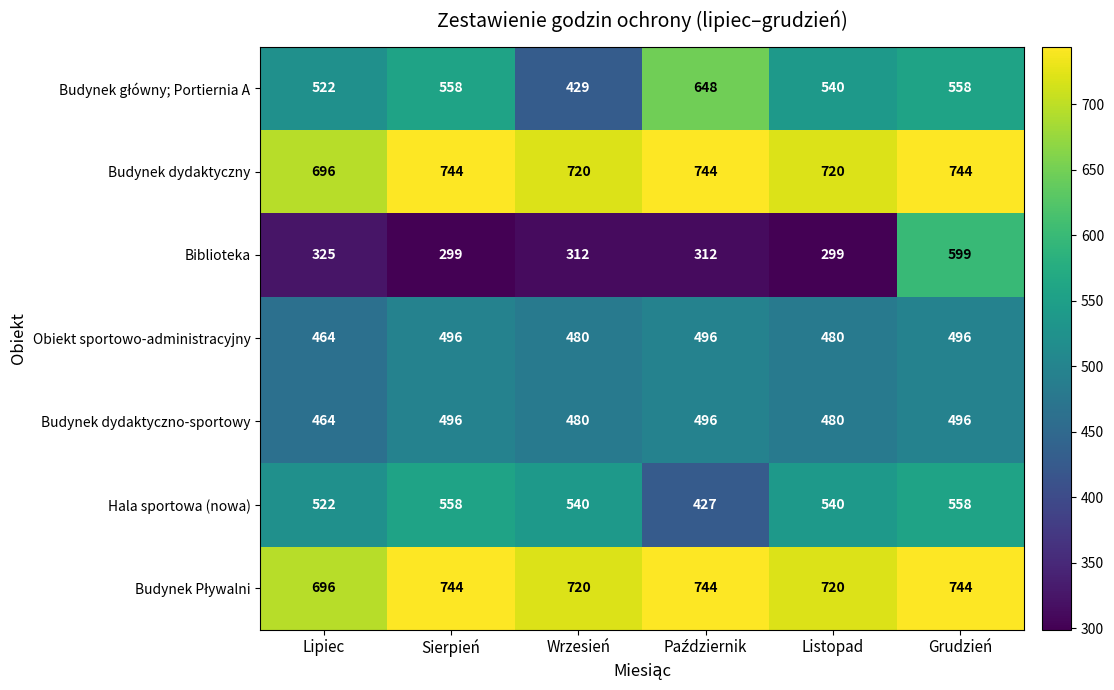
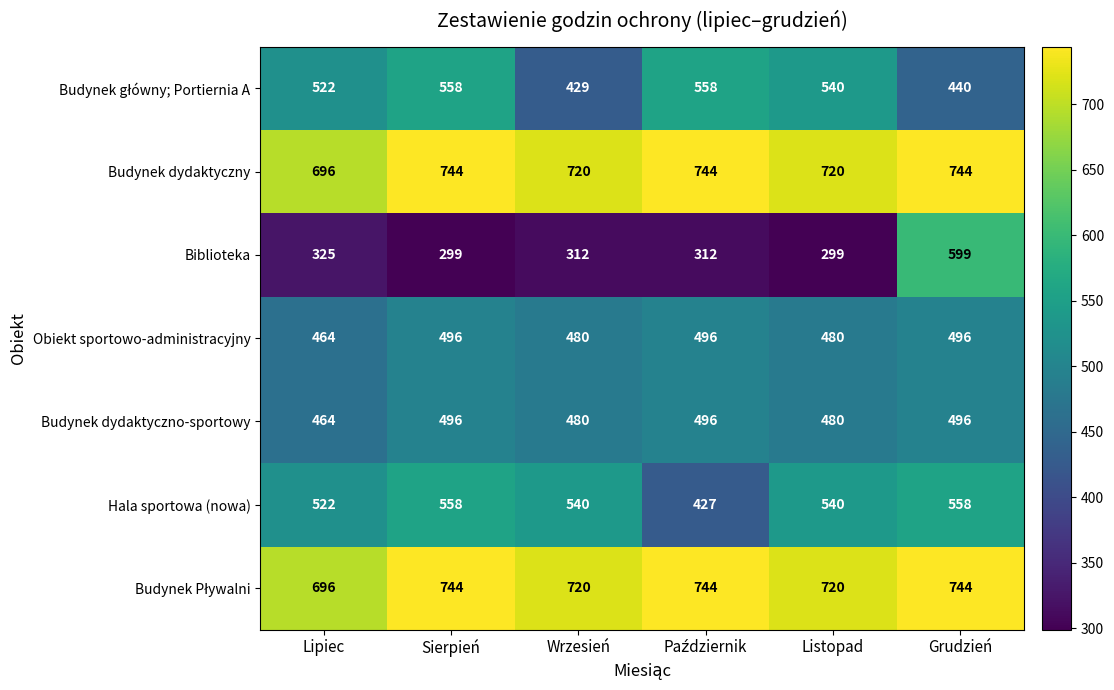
  {
    "Budynek główny; Portiernia A": {
      "Lipiec": 522,
      "Sierpień": 558,
      "Wrzesień": 429,
-     "Październik": 648,
+     "Październik": 558,
      "Listopad": 540,
-     "Grudzień": 558
+     "Grudzień": 440
    },
    "Budynek dydaktyczny": {
      "Lipiec": 696,
      "Sierpień": 744,
      "Wrzesień": 720,
      "Październik": 744,
      "Listopad": 720,
      "Grudzień": 744
    },
    "Biblioteka": {
      "Lipiec": 325,
      "Sierpień": 299,
      "Wrzesień": 312,
      "Październik": 312,
      "Listopad": 299,
      "Grudzień": 599
    },
    "Obiekt sportowo-administracyjny": {
      "Lipiec": 464,
      "Sierpień": 496,
      "Wrzesień": 480,
      "Październik": 496,
      "Listopad": 480,
      "Grudzień": 496
    },
    "Budynek dydaktyczno-sportowy": {
      "Lipiec": 464,
      "Sierpień": 496,
      "Wrzesień": 480,
      "Październik": 496,
      "Listopad": 480,
      "Grudzień": 496
    },
    "Hala sportowa (nowa)": {
      "Lipiec": 522,
      "Sierpień": 558,
      "Wrzesień": 540,
      "Październik": 427,
      "Listopad": 540,
      "Grudzień": 558
    },
    "Budynek Pływalni": {
      "Lipiec": 696,
      "Sierpień": 744,
      "Wrzesień": 720,
      "Październik": 744,
      "Listopad": 720,
      "Grudzień": 744
    }
  }
